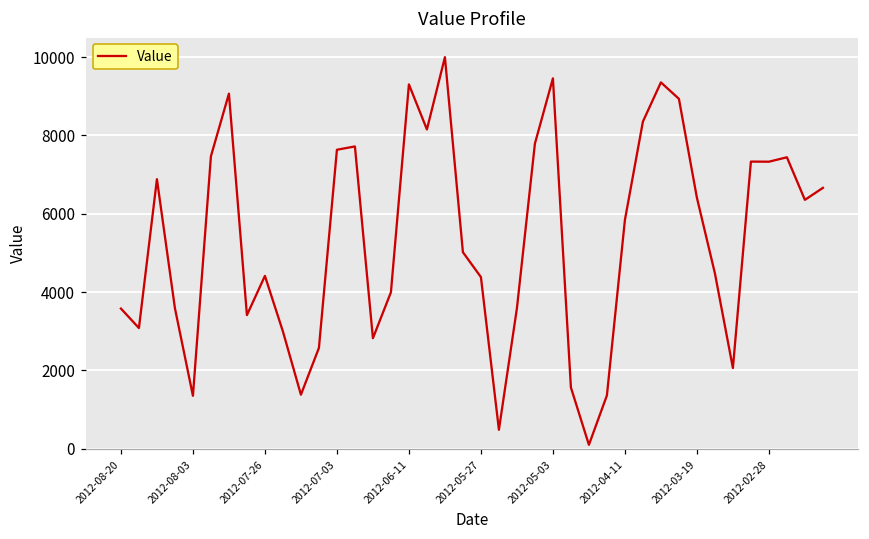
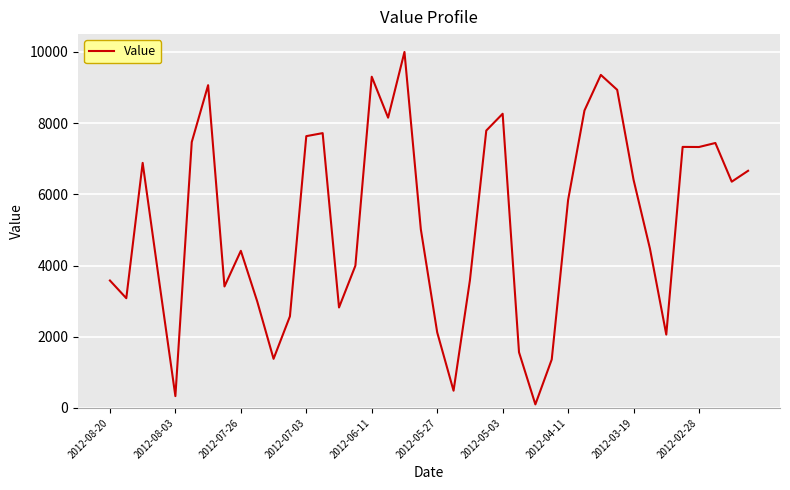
  {
    "2012-08-20": 3600,
-   "2012-08-03": 1400,
+   "2012-08-03": 300,
    "2012-07-26": 4400,
    "2012-07-03": 7600,
    "2012-06-11": 9300,
-   "2012-05-27": 4400,
-   "2012-05-03": 9500,
+   "2012-05-27": 2100,
+   "2012-05-03": 8300,
    "2012-04-11": 5800,
    "2012-03-19": 6400,
    "2012-02-28": 7300
  }
